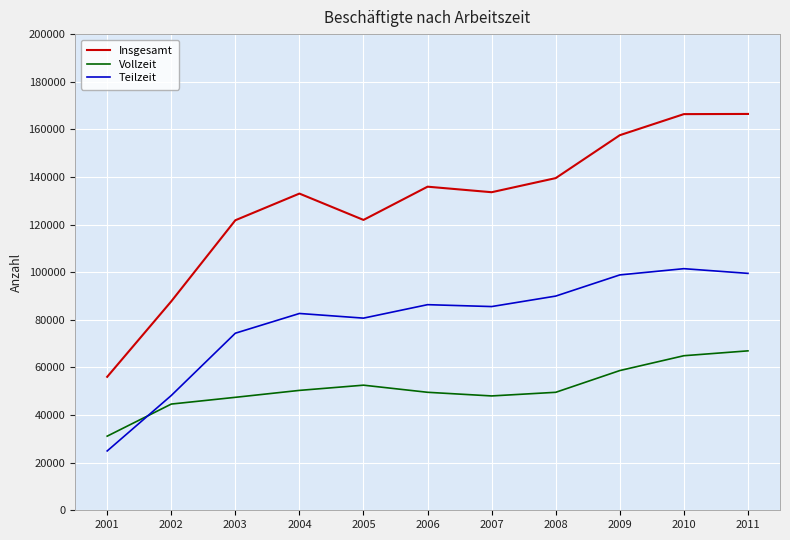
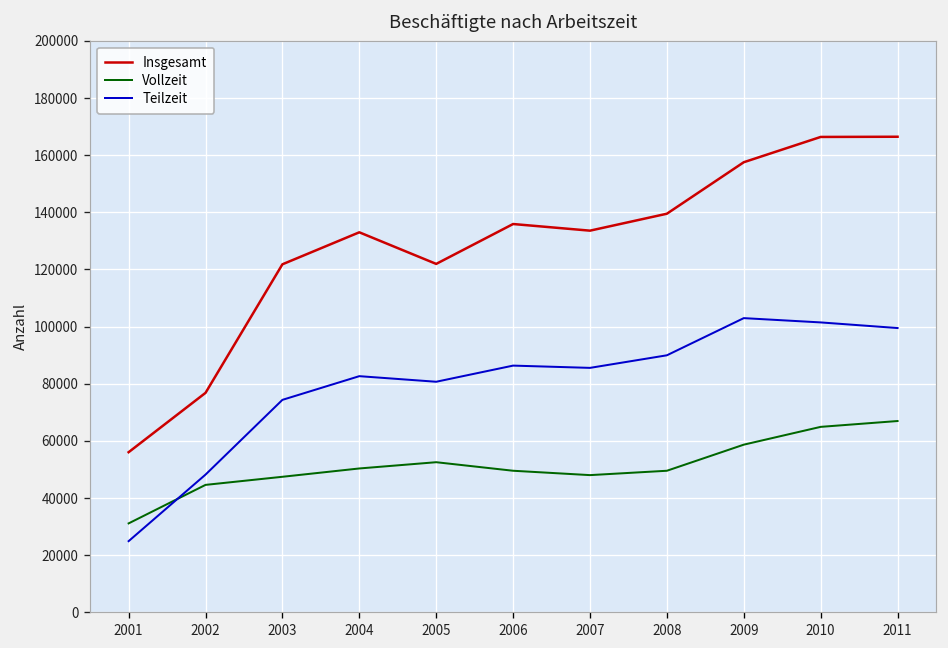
  {
    "Insgesamt": {
      "2001": 56000,
-     "2002": 88000,
+     "2002": 77000,
      "2003": 122000,
      "2004": 133000,
      "2005": 122000,
      "2006": 136000,
      "2007": 134000,
      "2008": 140000,
      "2009": 158000,
      "2010": 166000,
      "2011": 166000
    },
    "Vollzeit": {
      "2001": 31000,
      "2002": 45000,
      "2003": 47000,
      "2004": 50000,
      "2005": 53000,
      "2006": 50000,
      "2007": 48000,
      "2008": 50000,
      "2009": 59000,
      "2010": 65000,
      "2011": 67000
    },
    "Teilzeit": {
      "2001": 25000,
      "2002": 48000,
      "2003": 74000,
      "2004": 83000,
      "2005": 81000,
      "2006": 86000,
      "2007": 86000,
      "2008": 90000,
-     "2009": 99000,
+     "2009": 103000,
      "2010": 101000,
      "2011": 100000
    }
  }
